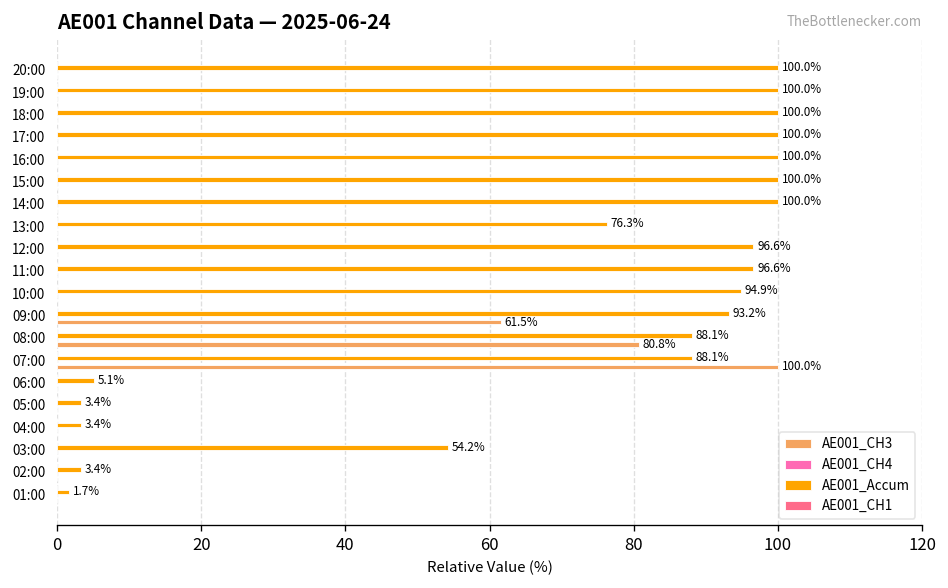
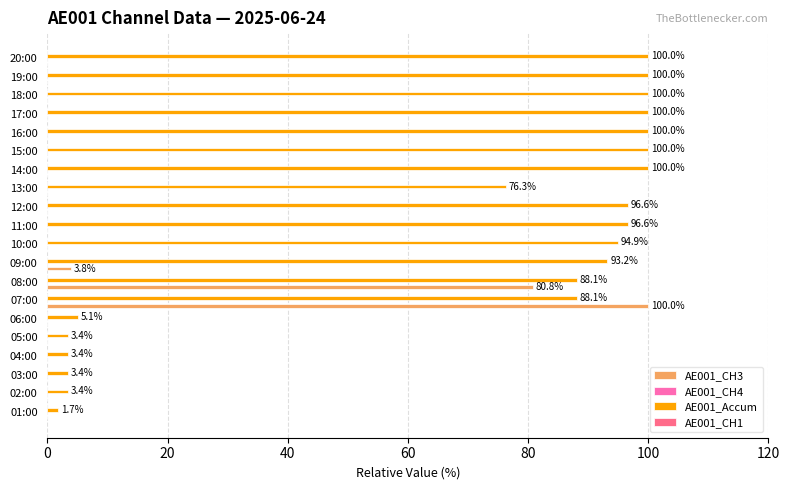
  {
    "AE001_CH3": {
-     "09:00": "61.5%",
+     "09:00": "3.8%",
      "08:00": "80.8%",
      "07:00": "100.0%"
    },
    "AE001_Accum": {
      "20:00": "100.0%",
      "19:00": "100.0%",
      "18:00": "100.0%",
      "17:00": "100.0%",
      "16:00": "100.0%",
      "15:00": "100.0%",
      "14:00": "100.0%",
      "13:00": "76.3%",
      "12:00": "96.6%",
      "11:00": "96.6%",
      "10:00": "94.9%",
      "09:00": "93.2%",
      "08:00": "88.1%",
      "07:00": "88.1%",
      "06:00": "5.1%",
      "05:00": "3.4%",
      "04:00": "3.4%",
-     "03:00": "54.2%",
+     "03:00": "3.4%",
      "02:00": "3.4%",
      "01:00": "1.7%"
    }
  }
